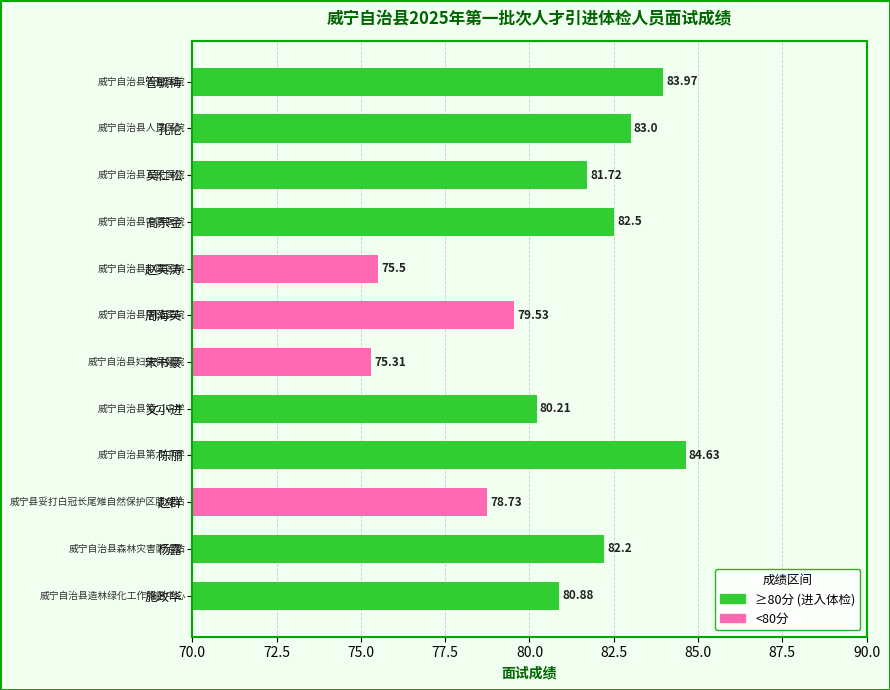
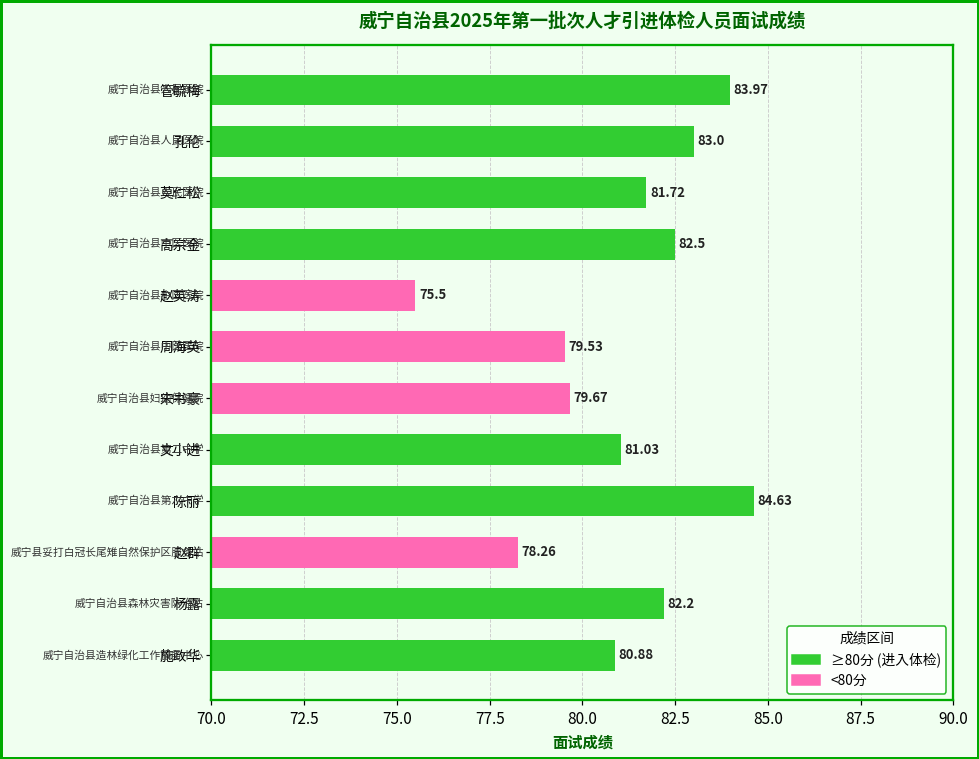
  {
    "≥80分 (进入体检)": {
      "管毓梅": 83.97,
      "孔伦": 83.0,
      "莫仁松": 81.72,
      "高宗金": 82.5,
-     "文小进": 80.21,
+     "文小进": 81.03,
      "陈丽": 84.63,
      "杨露": 82.2,
      "施政华": 80.88
    },
    "<80分": {
      "赵英涛": 75.5,
      "周海英": 79.53,
-     "宋书豪": 75.31,
-     "赵群": 78.73
+     "宋书豪": 79.67,
+     "赵群": 78.26
    }
  }
